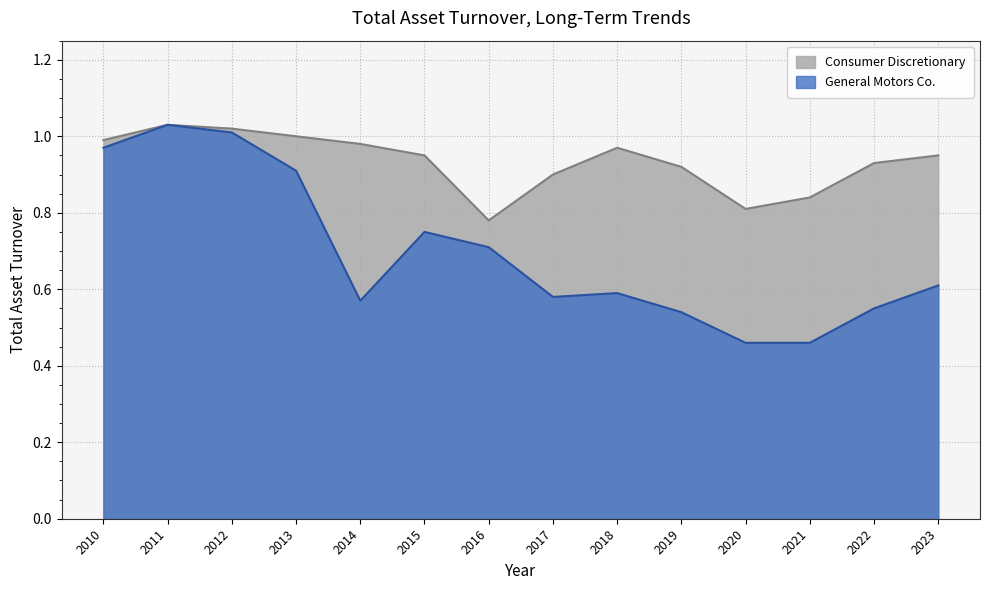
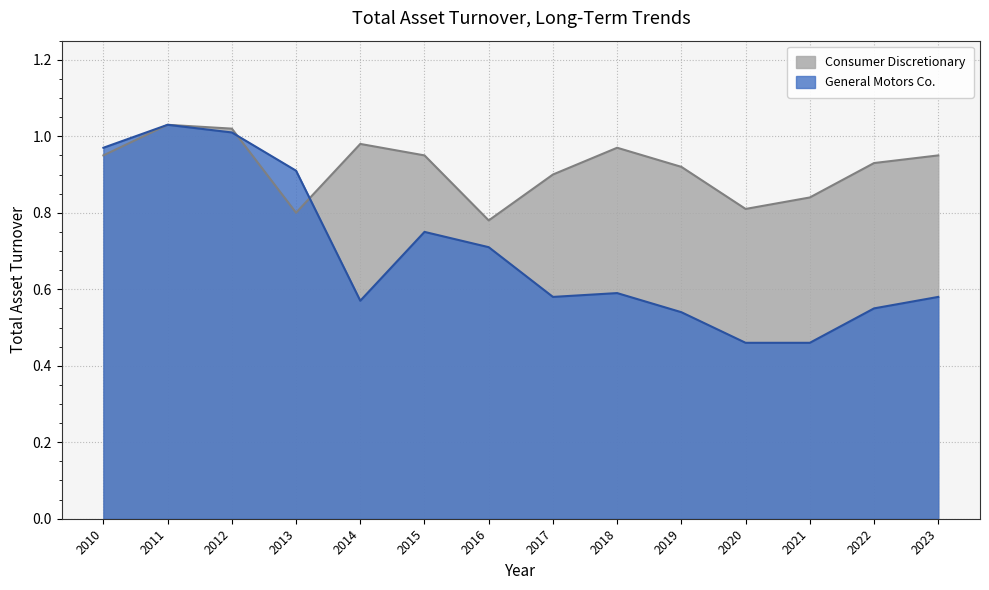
  {
    "Consumer Discretionary": {
-     "2010": 0.99,
+     "2010": 0.95,
      "2012": 1.02,
-     "2013": 1.0,
+     "2013": 0.8,
      "2014": 0.98,
      "2015": 0.95,
      "2016": 0.78,
      "2017": 0.90,
      "2018": 0.97,
      "2019": 0.92,
      "2020": 0.81,
      "2021": 0.84,
      "2022": 0.93,
      "2023": 0.95
    },
    "General Motors Co.": {
      "2010": 0.97,
      "2012": 1.01,
      "2013": 0.91,
      "2014": 0.57,
      "2015": 0.75,
      "2016": 0.71,
      "2017": 0.58,
      "2018": 0.59,
      "2019": 0.54,
      "2020": 0.46,
      "2021": 0.46,
      "2022": 0.55,
-     "2023": 0.61
+     "2023": 0.58
    }
  }
